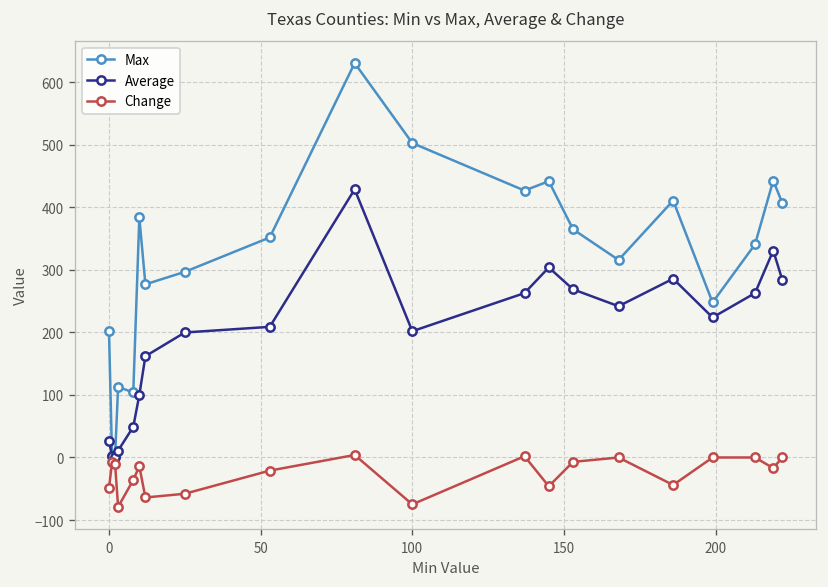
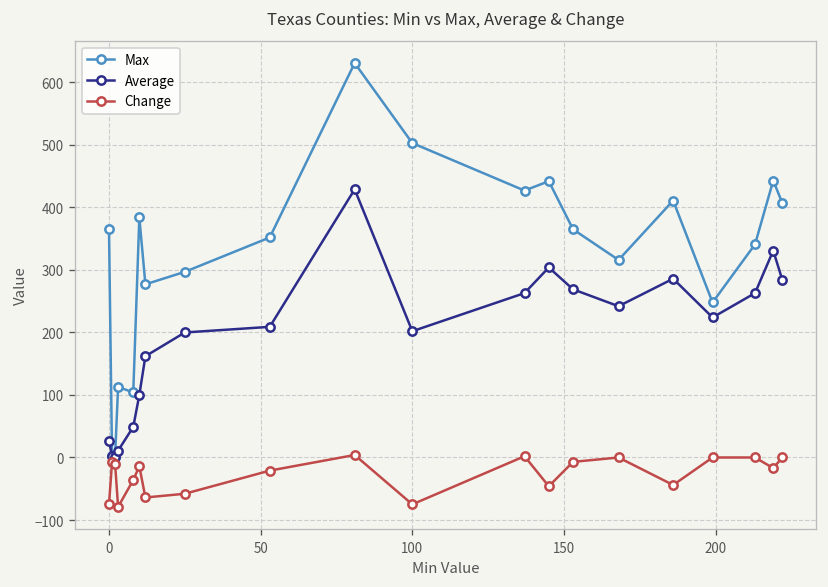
  {
    "Max": {
-     "0": 200,
+     "0": 370,
      "100": 500
    },
    "Average": {
      "0": 30,
      "100": 200
    },
    "Change": {
-     "0": -50,
+     "0": -80,
      "100": -80
    }
  }
